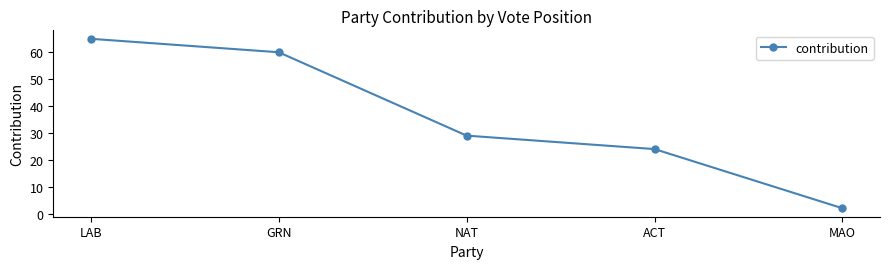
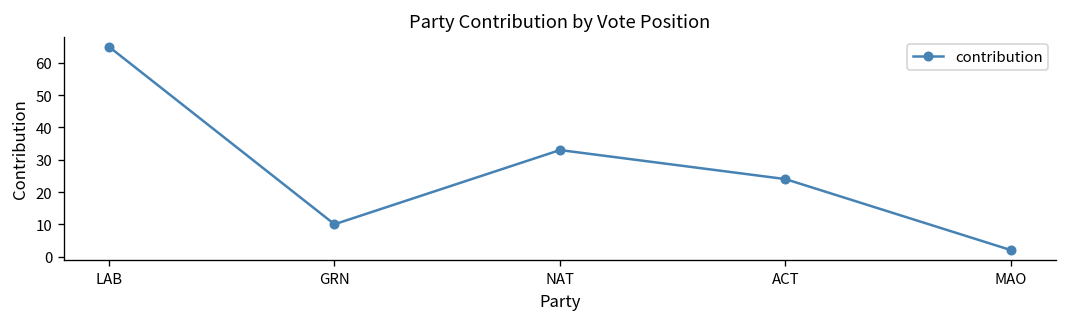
  {
    "LAB": 65,
-   "GRN": 60,
-   "NAT": 29,
+   "GRN": 10,
+   "NAT": 33,
    "ACT": 24,
    "MAO": 2
  }
